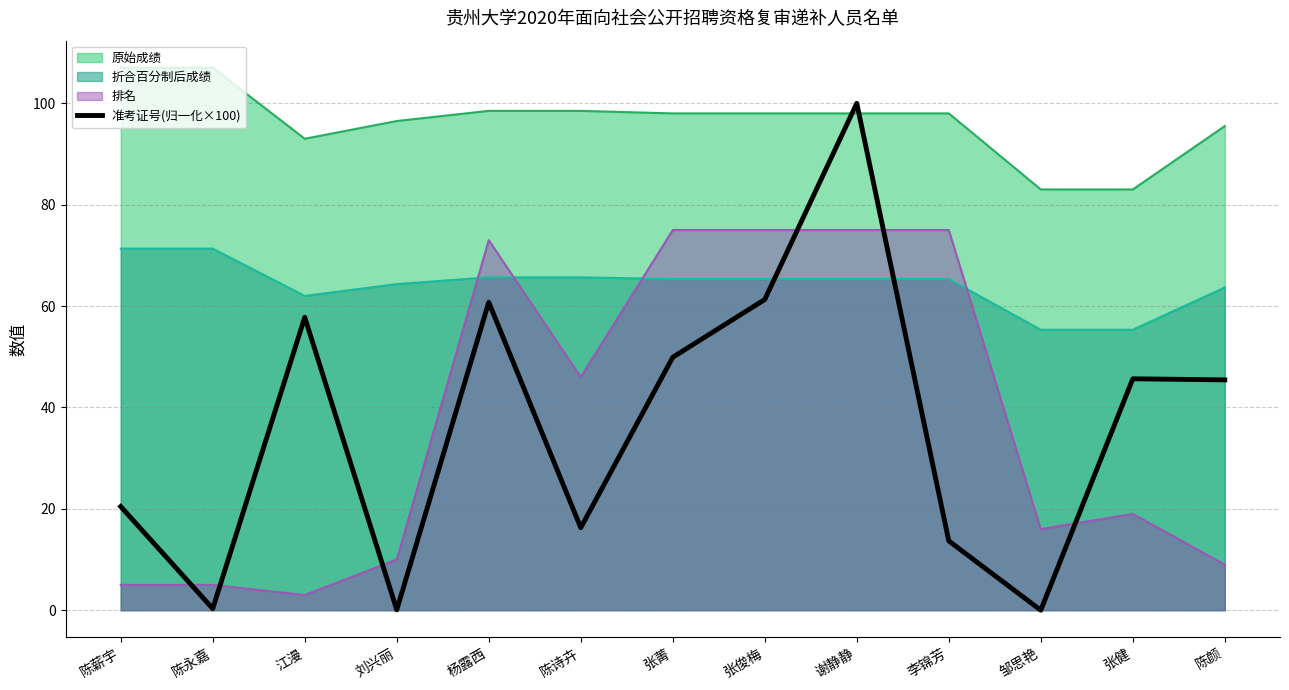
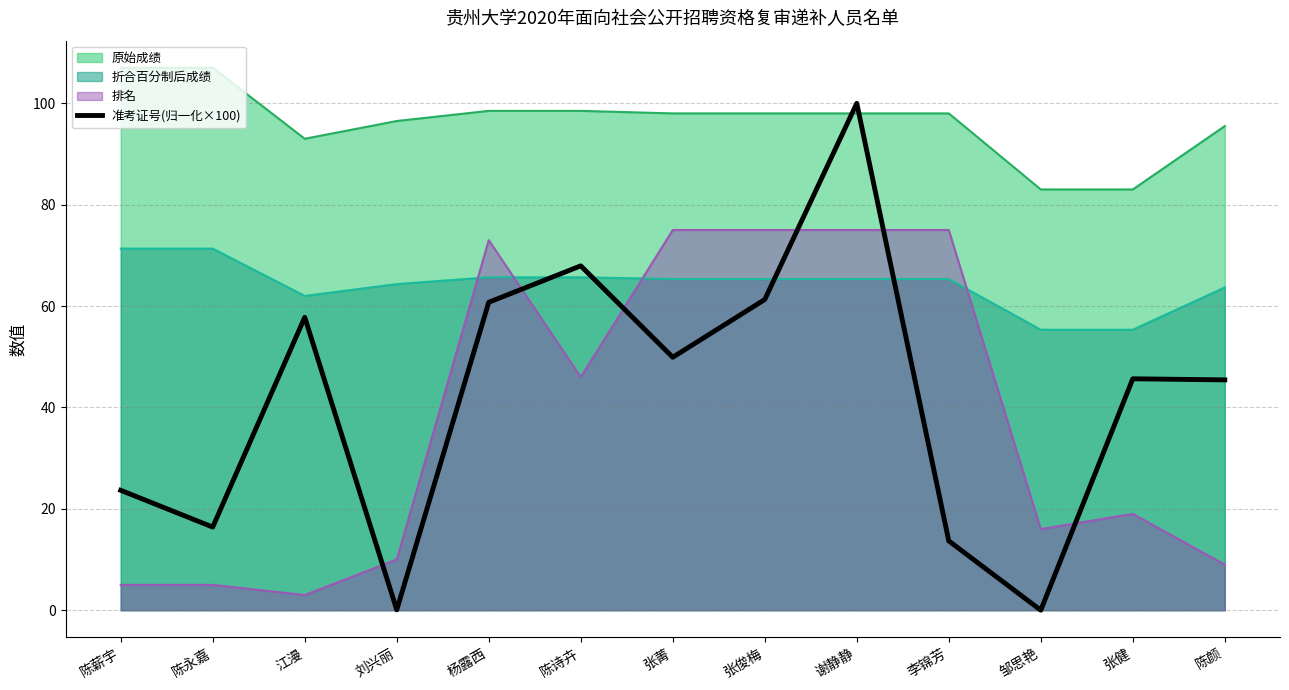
  {
    "排名": {
      "陈薪宇": 5,
      "陈永嘉": 5,
      "江漫": 3,
      "刘兴丽": 10,
      "杨露西": 73,
      "陈诗卉": 46,
      "张菁": 75,
      "张俊梅": 75,
      "谢静静": 75,
      "李锦芳": 75,
      "邹思艳": 16,
      "张健": 19,
      "陈颜": 9
    },
    "准考证号(归一化×100)": {
-     "陈薪宇": 20,
-     "陈永嘉": 0,
+     "陈薪宇": 24,
+     "陈永嘉": 16,
      "江漫": 58,
      "刘兴丽": 0,
      "杨露西": 61,
-     "陈诗卉": 16,
+     "陈诗卉": 68,
      "张菁": 50,
      "张俊梅": 61,
      "谢静静": 100,
      "李锦芳": 14,
      "邹思艳": 0,
      "张健": 46,
      "陈颜": 45
    }
  }
